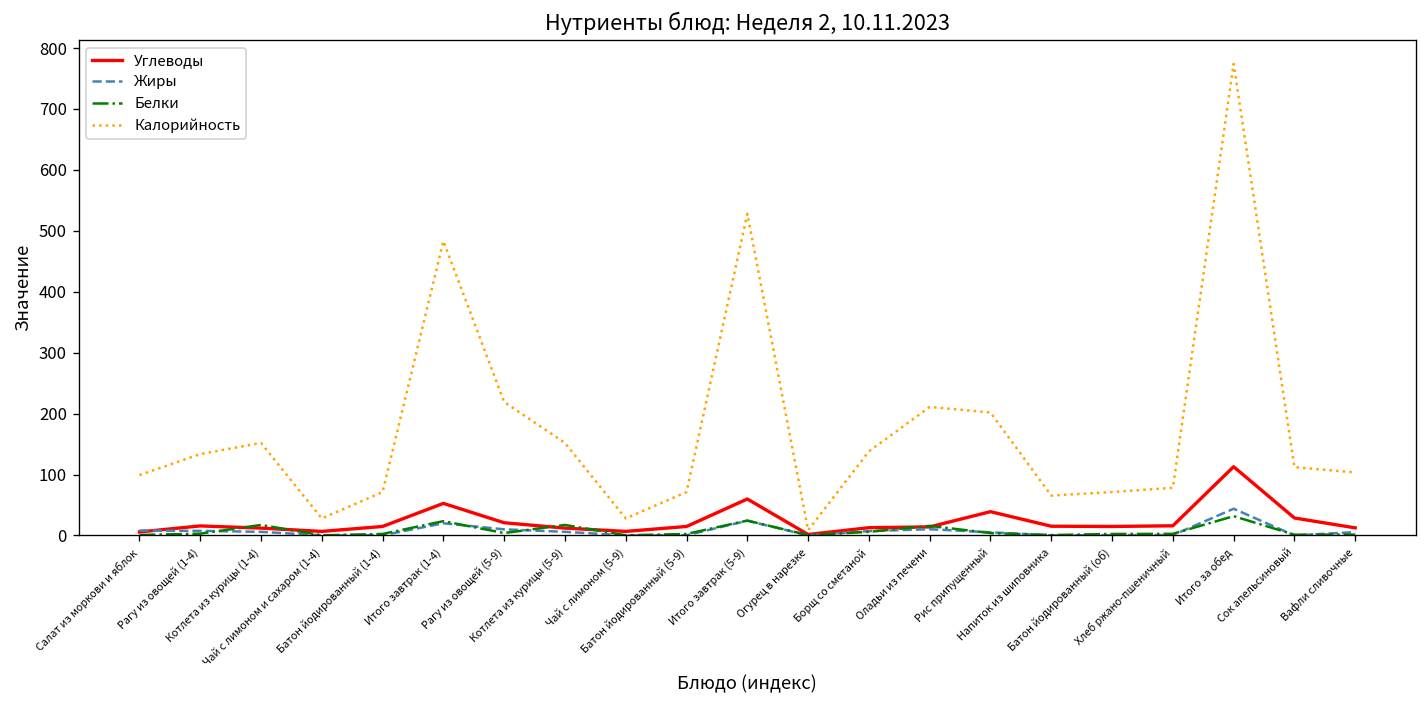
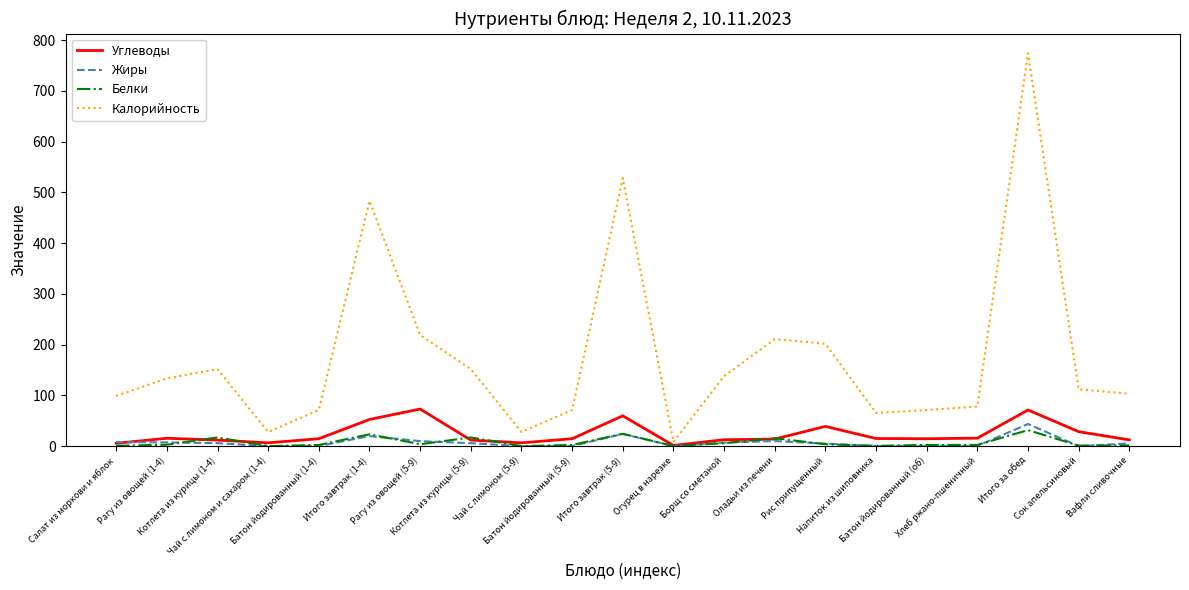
  {
    "Углеводы": {
      "Рагу из овощей (1-4)": 20,
      "Котлета из курицы (1-4)": 10,
      "Чай с лимоном и сахаром (1-4)": 10,
      "Батон йодированный (1-4)": 10,
      "Итого завтрак (1-4)": 50,
-     "Рагу из овощей (5-9)": 20,
+     "Рагу из овощей (5-9)": 70,
      "Котлета из курицы (5-9)": 10,
      "Чай с лимоном (5-9)": 10,
      "Батон йодированный (5-9)": 10,
      "Итого завтрак (5-9)": 60,
      "Борщ со сметаной": 10,
      "Рис припущенный": 40,
      "Напиток из шиповника": 20,
      "Батон йодированный (об)": 10,
      "Хлеб ржано-пшеничный": 20,
-     "Итого за обед": 110,
+     "Итого за обед": 70,
      "Сок апельсиновый": 30,
      "Вафли сливочные": 10
    },
    "Жиры": {
      "Котлета из курицы (1-4)": 10,
      "Рагу из овощей (5-9)": 10,
      "Котлета из курицы (5-9)": 10,
      "Итого за обед": 40
    },
    "Белки": {
      "Котлета из курицы (1-4)": 20,
      "Рагу из овощей (5-9)": 0,
      "Котлета из курицы (5-9)": 20,
      "Итого за обед": 30
    },
    "Калорийность": {
      "Салат из моркови и яблок": 100,
      "Рагу из овощей (1-4)": 130,
      "Котлета из курицы (1-4)": 150,
      "Чай с лимоном и сахаром (1-4)": 30,
      "Батон йодированный (1-4)": 70,
      "Итого завтрак (1-4)": 480,
      "Рагу из овощей (5-9)": 220,
      "Котлета из курицы (5-9)": 150,
      "Чай с лимоном (5-9)": 30,
      "Батон йодированный (5-9)": 70,
      "Итого завтрак (5-9)": 530,
      "Огурец в нарезке": 10,
      "Борщ со сметаной": 140,
      "Оладьи из печени": 210,
      "Рис припущенный": 200,
      "Напиток из шиповника": 70,
      "Батон йодированный (об)": 70,
      "Хлеб ржано-пшеничный": 80,
      "Итого за обед": 770,
      "Сок апельсиновый": 110,
      "Вафли сливочные": 100
    }
  }
